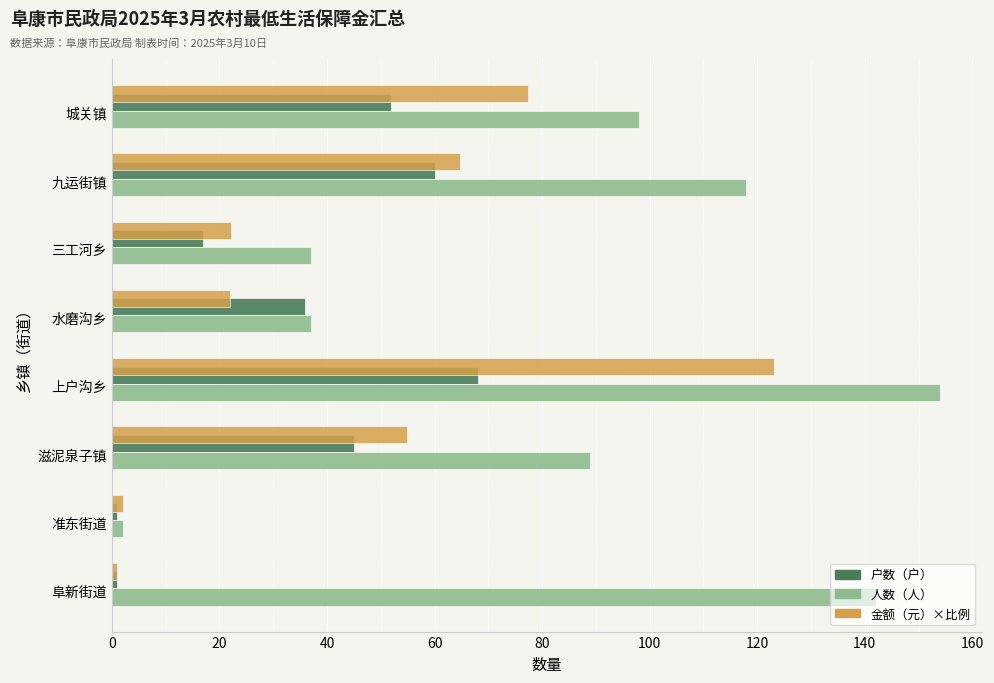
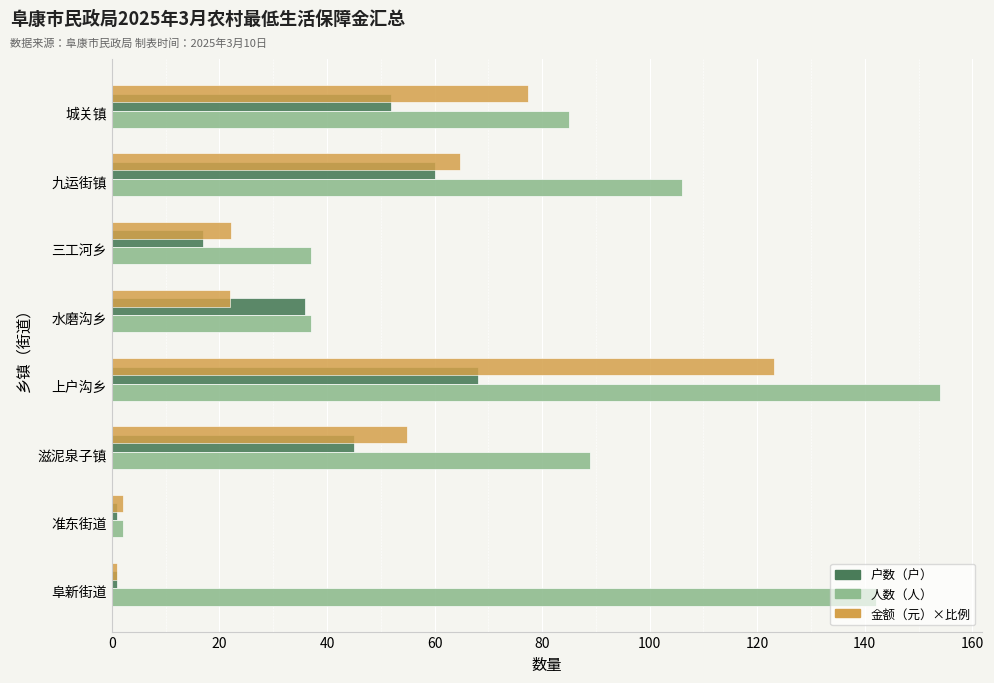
  {
    "户数（户）": {
      "城关镇": 52,
      "九运街镇": 60,
      "三工河乡": 17,
      "水磨沟乡": 36,
      "上户沟乡": 68,
      "滋泥泉子镇": 45,
      "准东街道": 1,
      "阜新街道": 1
    },
    "人数（人）": {
-     "城关镇": 98,
-     "九运街镇": 118,
+     "城关镇": 85,
+     "九运街镇": 106,
      "三工河乡": 37,
      "水磨沟乡": 37,
      "上户沟乡": 154,
      "滋泥泉子镇": 89,
      "准东街道": 2
    },
    "金额（元）×比例": {
      "城关镇": 77,
      "九运街镇": 65,
      "三工河乡": 22,
      "水磨沟乡": 22,
      "上户沟乡": 123,
      "滋泥泉子镇": 55,
      "准东街道": 2,
      "阜新街道": 1
    }
  }
